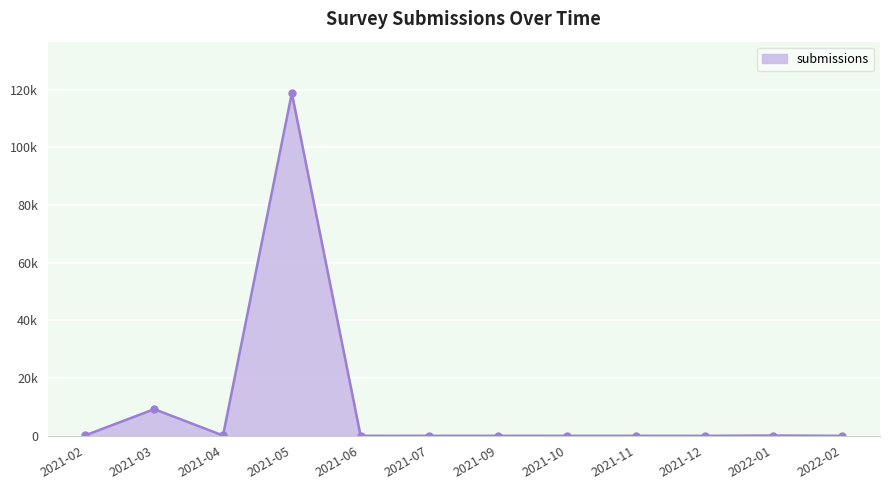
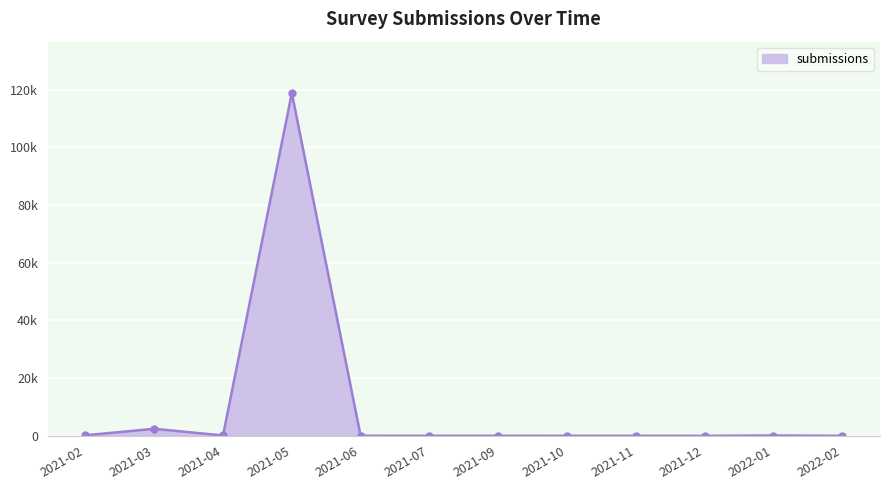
  {
    "2021-02": 0,
-   "2021-03": 9000,
+   "2021-03": 2000,
    "2021-04": 0,
    "2021-05": 119000,
    "2021-06": 0,
    "2021-07": 0,
    "2021-09": 0,
    "2021-10": 0,
    "2021-11": 0,
    "2021-12": 0,
    "2022-01": 0,
    "2022-02": 0
  }
